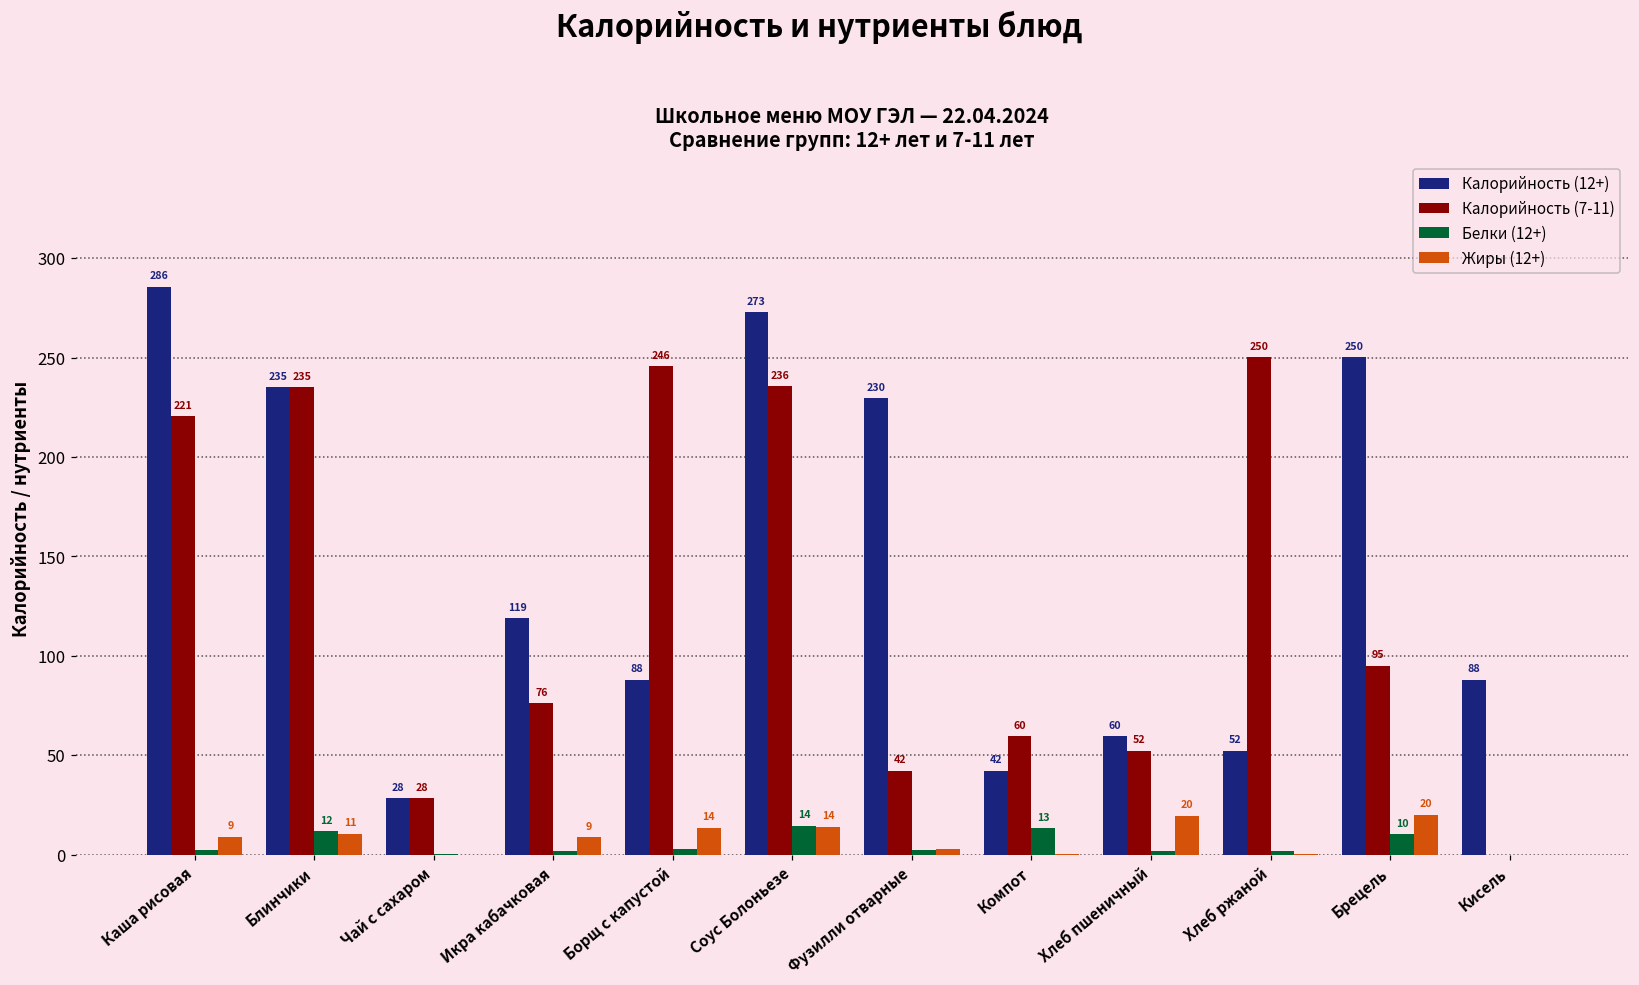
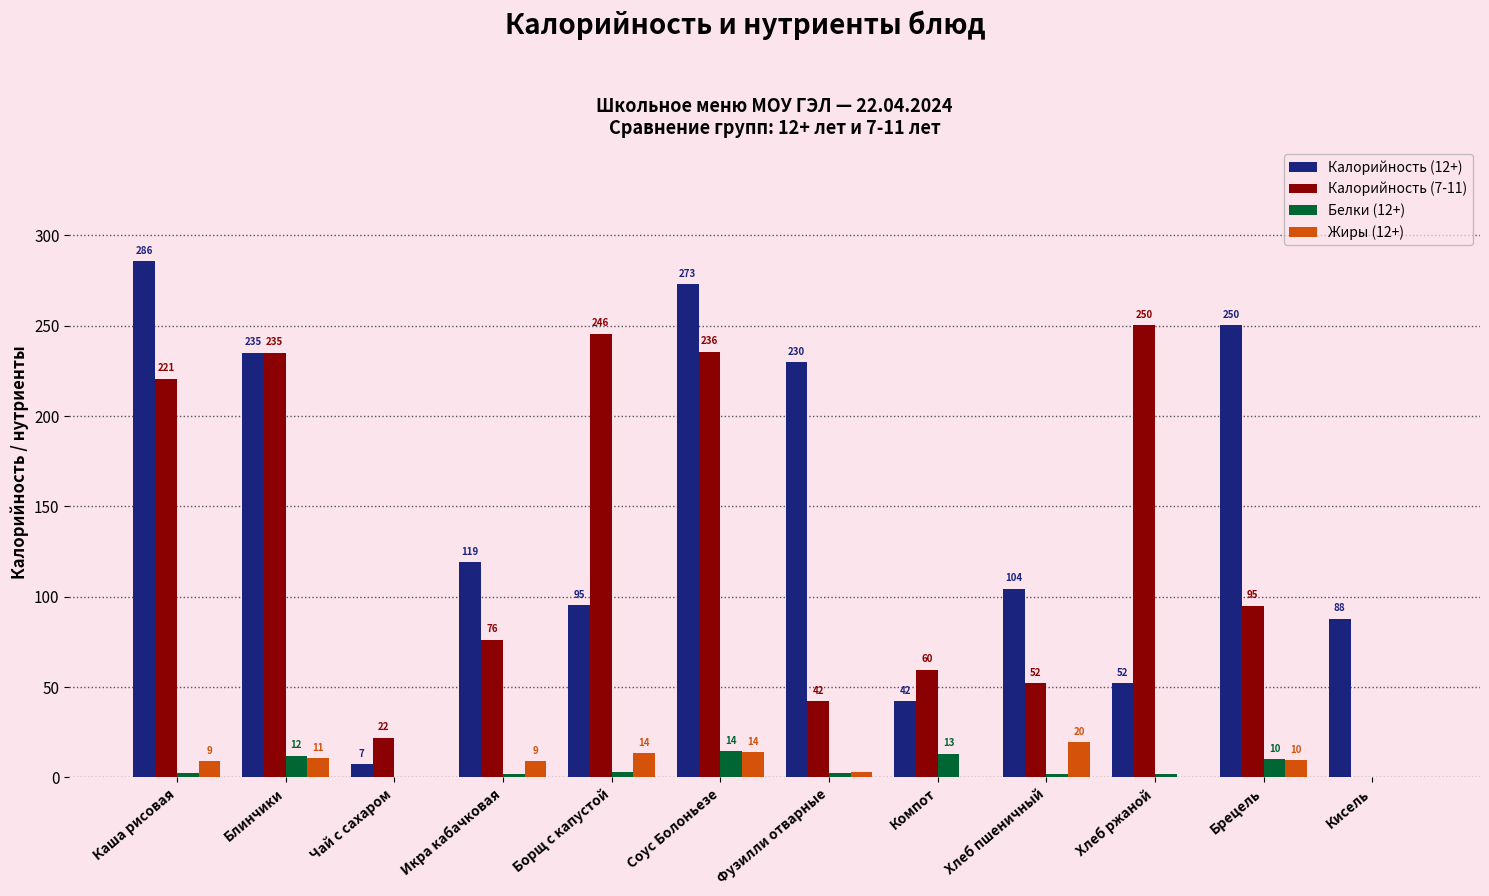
  {
    "Калорийность (12+)": {
      "Каша рисовая": 286,
      "Блинчики": 235,
-     "Чай с сахаром": 28,
+     "Чай с сахаром": 7,
      "Икра кабачковая": 119,
-     "Борщ с капустой": 88,
+     "Борщ с капустой": 95,
      "Соус Болоньезе": 273,
      "Фузилли отварные": 230,
      "Компот": 42,
-     "Хлеб пшеничный": 60,
+     "Хлеб пшеничный": 104,
      "Хлеб ржаной": 52,
      "Брецель": 250,
      "Кисель": 88
    },
    "Калорийность (7-11)": {
      "Каша рисовая": 221,
      "Блинчики": 235,
-     "Чай с сахаром": 28,
+     "Чай с сахаром": 22,
      "Икра кабачковая": 76,
      "Борщ с капустой": 246,
      "Соус Болоньезе": 236,
      "Фузилли отварные": 42,
      "Компот": 60,
      "Хлеб пшеничный": 52,
      "Хлеб ржаной": 250,
      "Брецель": 95
    },
    "Белки (12+)": {
      "Блинчики": 12,
      "Соус Болоньезе": 14,
      "Компот": 13,
      "Брецель": 10
    },
    "Жиры (12+)": {
      "Каша рисовая": 9,
      "Блинчики": 11,
      "Икра кабачковая": 9,
      "Борщ с капустой": 14,
      "Соус Болоньезе": 14,
      "Хлеб пшеничный": 20,
-     "Брецель": 20
+     "Брецель": 10
    }
  }
